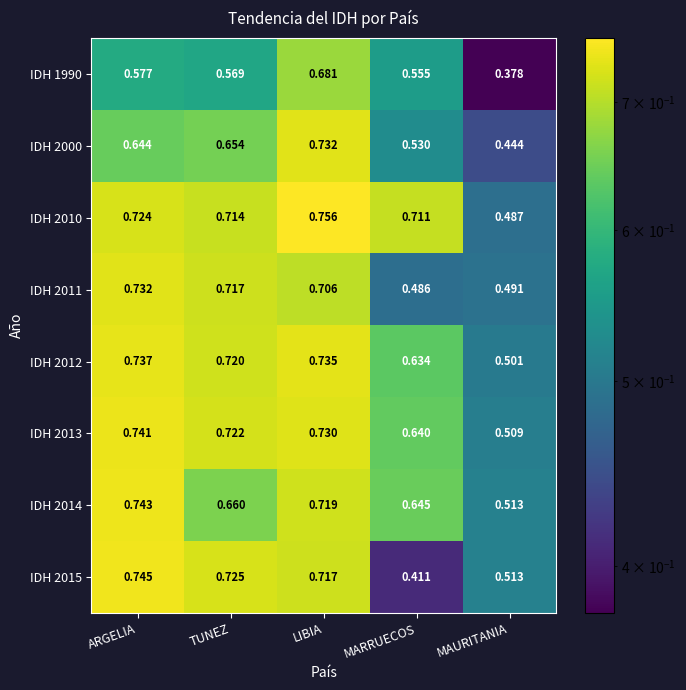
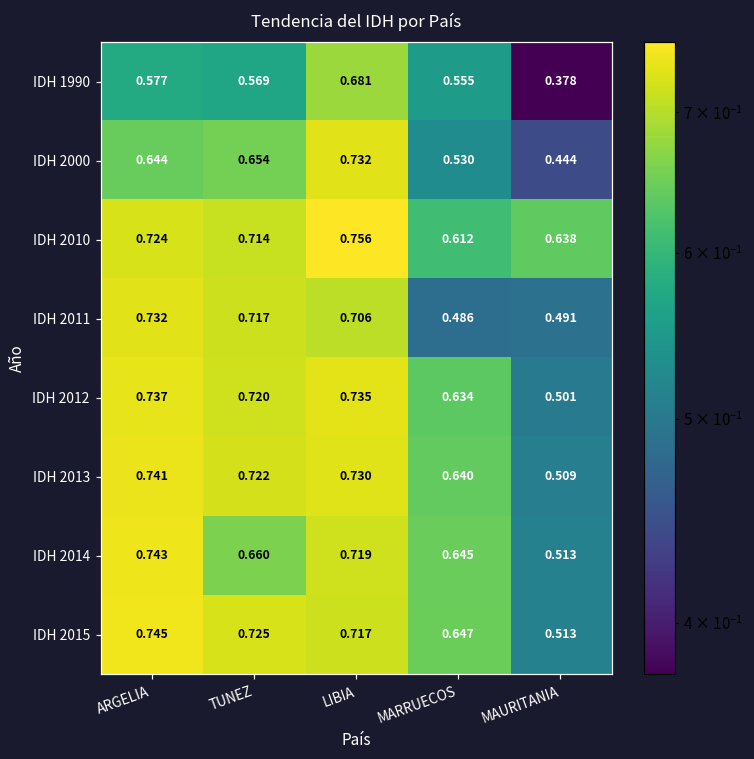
  {
    "IDH 1990": {
      "ARGELIA": 0.577,
      "TUNEZ": 0.569,
      "LIBIA": 0.681,
      "MARRUECOS": 0.555,
      "MAURITANIA": 0.378
    },
    "IDH 2000": {
      "ARGELIA": 0.644,
      "TUNEZ": 0.654,
      "LIBIA": 0.732,
      "MARRUECOS": 0.530,
      "MAURITANIA": 0.444
    },
    "IDH 2010": {
      "ARGELIA": 0.724,
      "TUNEZ": 0.714,
      "LIBIA": 0.756,
-     "MARRUECOS": 0.711,
-     "MAURITANIA": 0.487
+     "MARRUECOS": 0.612,
+     "MAURITANIA": 0.638
    },
    "IDH 2011": {
      "ARGELIA": 0.732,
      "TUNEZ": 0.717,
      "LIBIA": 0.706,
      "MARRUECOS": 0.486,
      "MAURITANIA": 0.491
    },
    "IDH 2012": {
      "ARGELIA": 0.737,
      "TUNEZ": 0.720,
      "LIBIA": 0.735,
      "MARRUECOS": 0.634,
      "MAURITANIA": 0.501
    },
    "IDH 2013": {
      "ARGELIA": 0.741,
      "TUNEZ": 0.722,
      "LIBIA": 0.730,
      "MARRUECOS": 0.640,
      "MAURITANIA": 0.509
    },
    "IDH 2014": {
      "ARGELIA": 0.743,
      "TUNEZ": 0.660,
      "LIBIA": 0.719,
      "MARRUECOS": 0.645,
      "MAURITANIA": 0.513
    },
    "IDH 2015": {
      "ARGELIA": 0.745,
      "TUNEZ": 0.725,
      "LIBIA": 0.717,
-     "MARRUECOS": 0.411,
+     "MARRUECOS": 0.647,
      "MAURITANIA": 0.513
    }
  }
